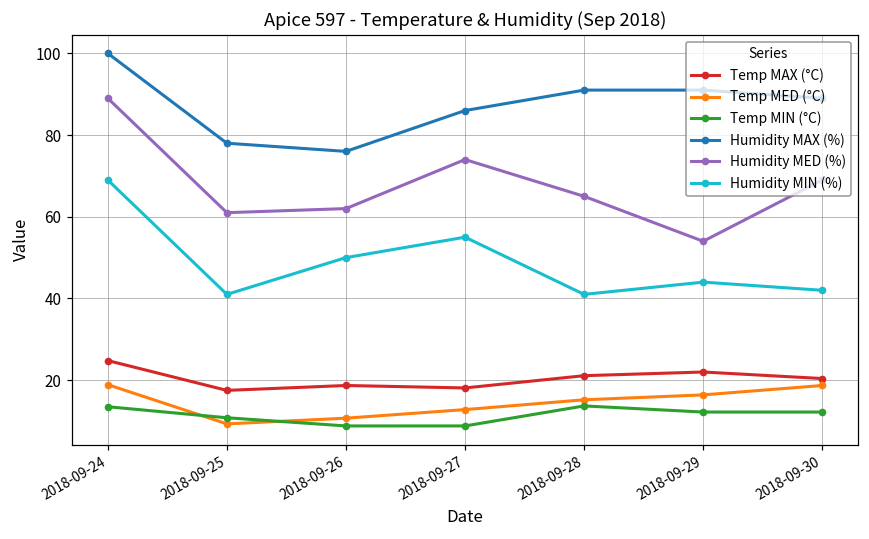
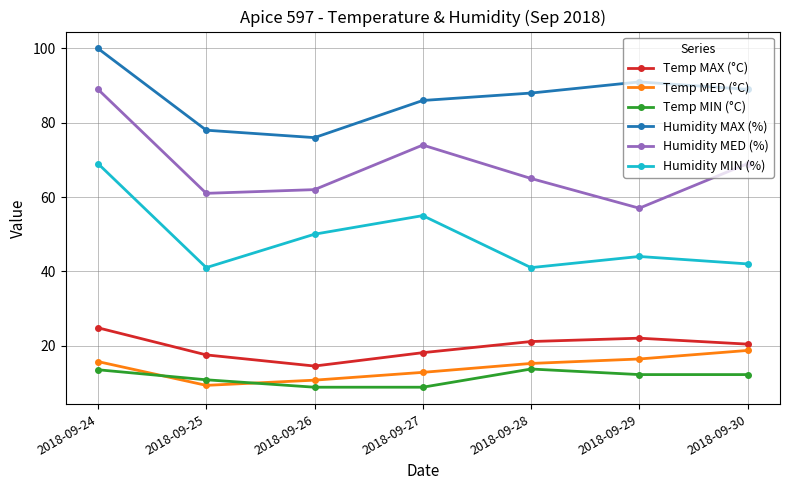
  {
    "Temp MAX (°C)": {
      "2018-09-24": 25,
      "2018-09-25": 18,
-     "2018-09-26": 19,
+     "2018-09-26": 15,
      "2018-09-27": 18,
      "2018-09-28": 21,
      "2018-09-29": 22,
      "2018-09-30": 20
    },
    "Temp MED (°C)": {
-     "2018-09-24": 19,
+     "2018-09-24": 16,
      "2018-09-25": 9,
      "2018-09-26": 11,
      "2018-09-27": 13,
      "2018-09-28": 15,
      "2018-09-29": 16,
      "2018-09-30": 19
    },
    "Temp MIN (°C)": {
      "2018-09-24": 14,
      "2018-09-25": 11,
      "2018-09-26": 9,
      "2018-09-27": 9,
      "2018-09-28": 14,
      "2018-09-29": 12,
      "2018-09-30": 12
    },
    "Humidity MAX (%)": {
      "2018-09-24": 100,
      "2018-09-25": 78,
      "2018-09-26": 76,
      "2018-09-27": 86,
-     "2018-09-28": 91
+     "2018-09-28": 88
    },
    "Humidity MED (%)": {
      "2018-09-24": 89,
      "2018-09-25": 61,
      "2018-09-26": 62,
      "2018-09-27": 74,
      "2018-09-28": 65,
-     "2018-09-29": 54
+     "2018-09-29": 57
    },
    "Humidity MIN (%)": {
      "2018-09-24": 69,
      "2018-09-25": 41,
      "2018-09-26": 50,
      "2018-09-27": 55,
      "2018-09-28": 41,
      "2018-09-29": 44,
      "2018-09-30": 42
    }
  }
